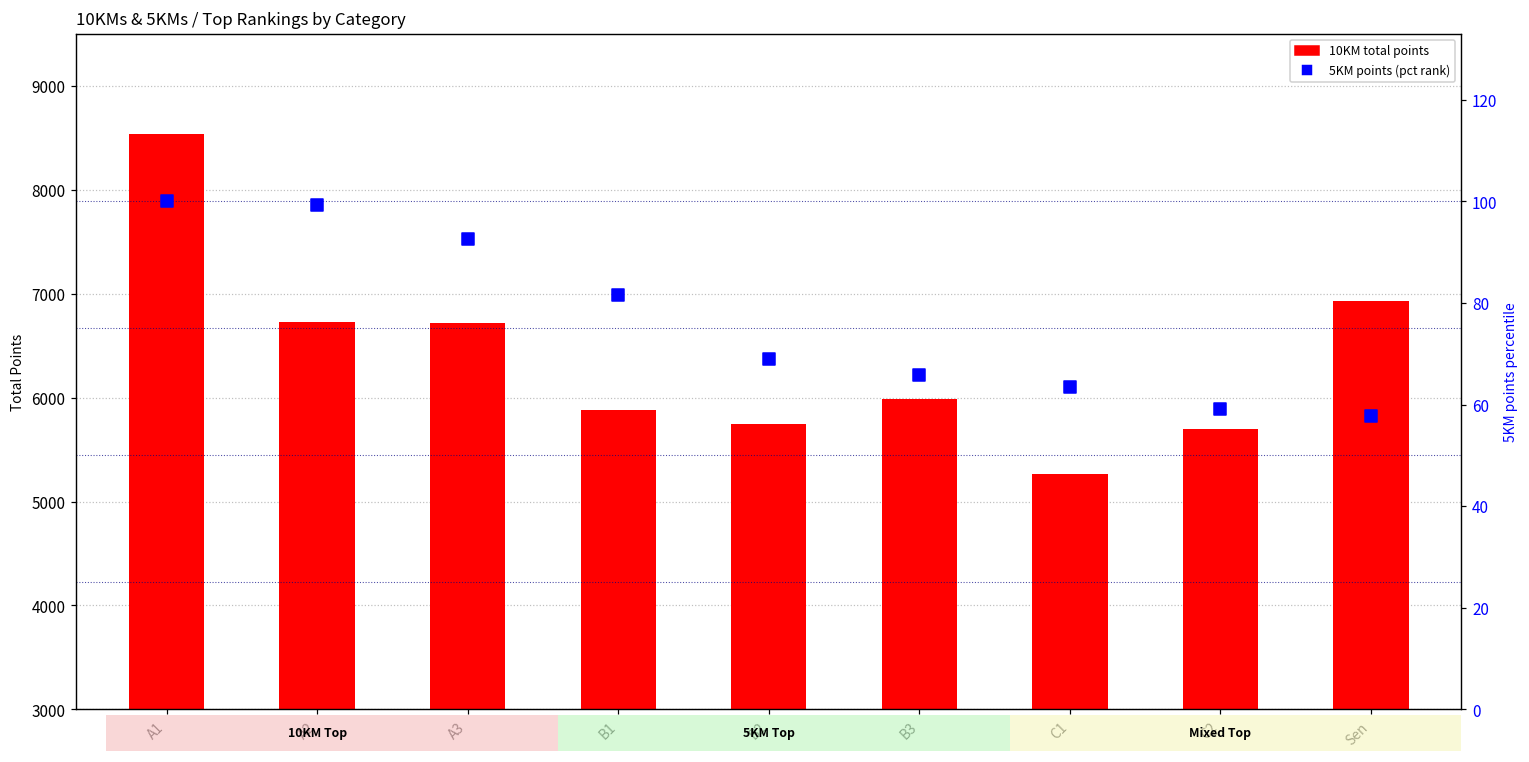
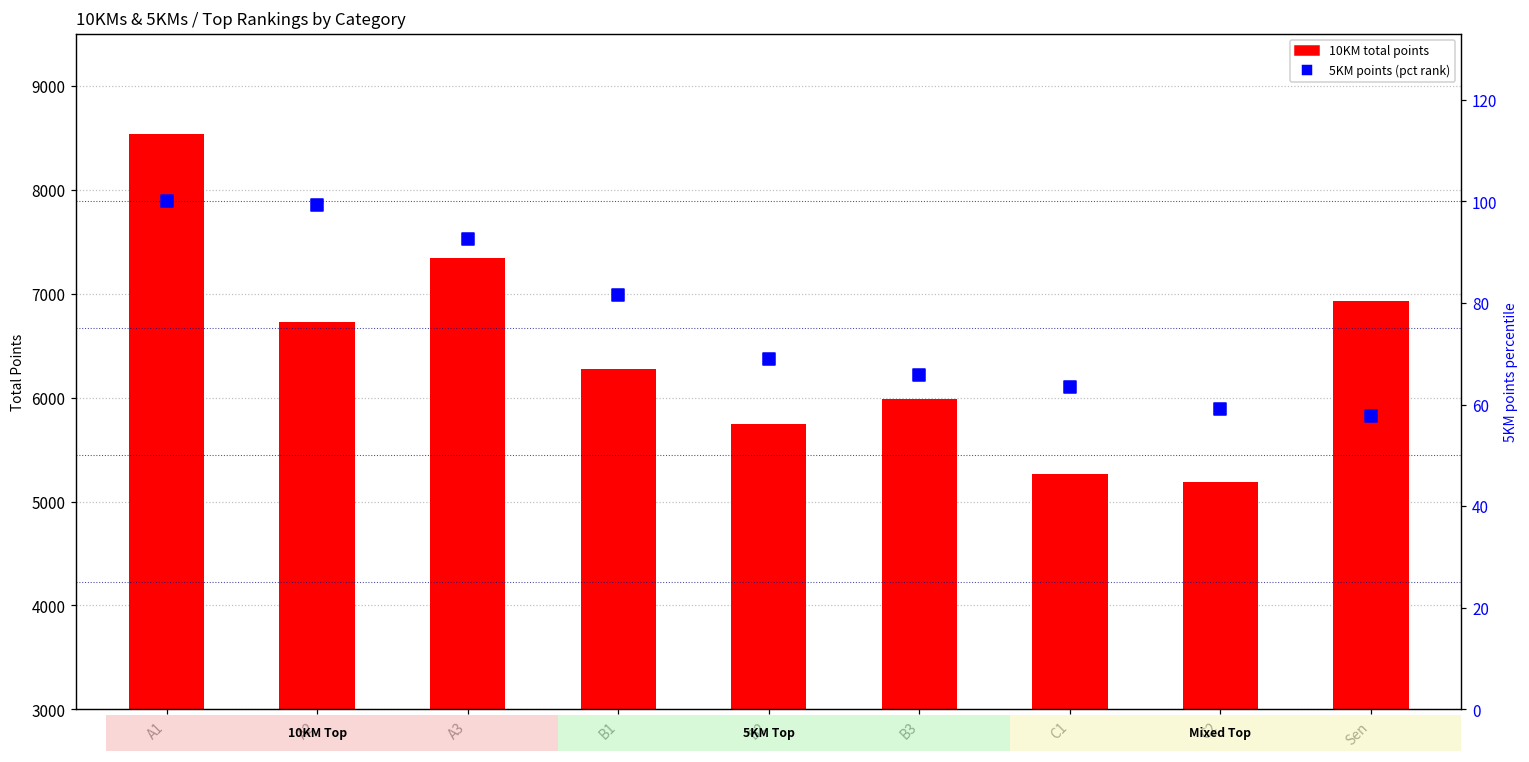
  {
    "10KM total points": {
      "A1": 8500,
      "A2": 6700,
-     "A3": 6700,
-     "B1": 5900,
+     "A3": 7300,
+     "B1": 6300,
      "B2": 5700,
      "B3": 6000,
      "C1": 5300,
-     "C2": 5700,
+     "C2": 5200,
      "Sen": 6900
    }
  }
